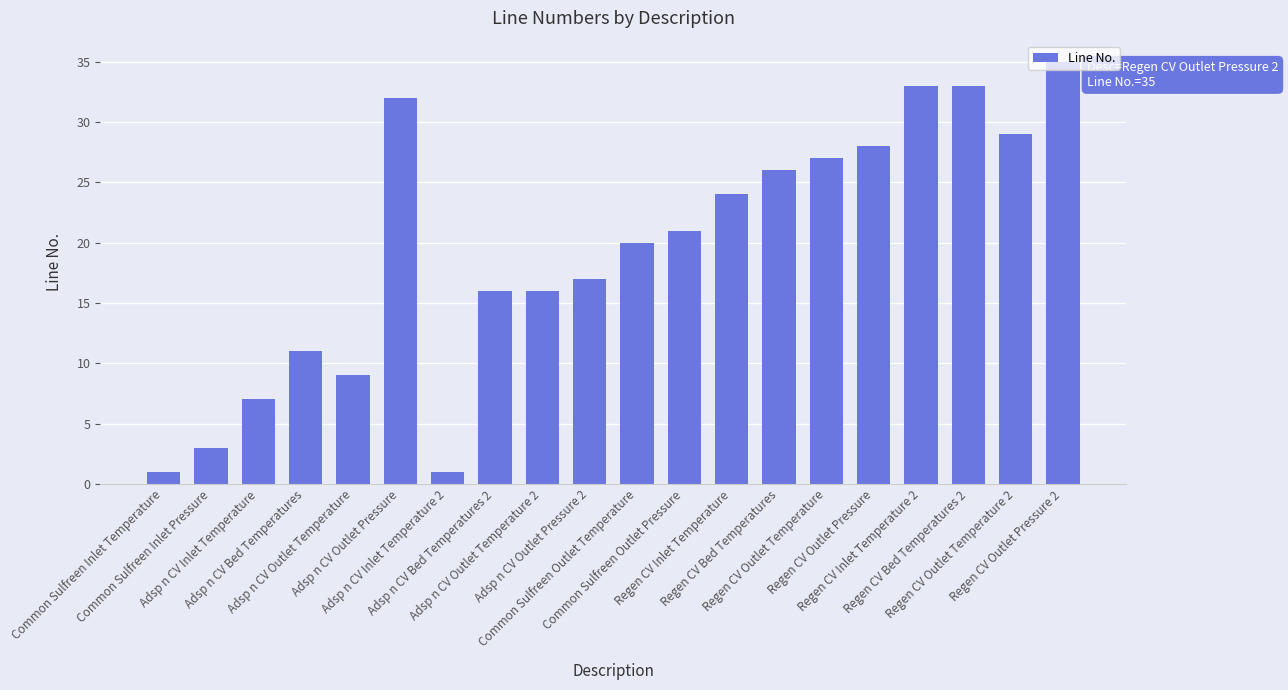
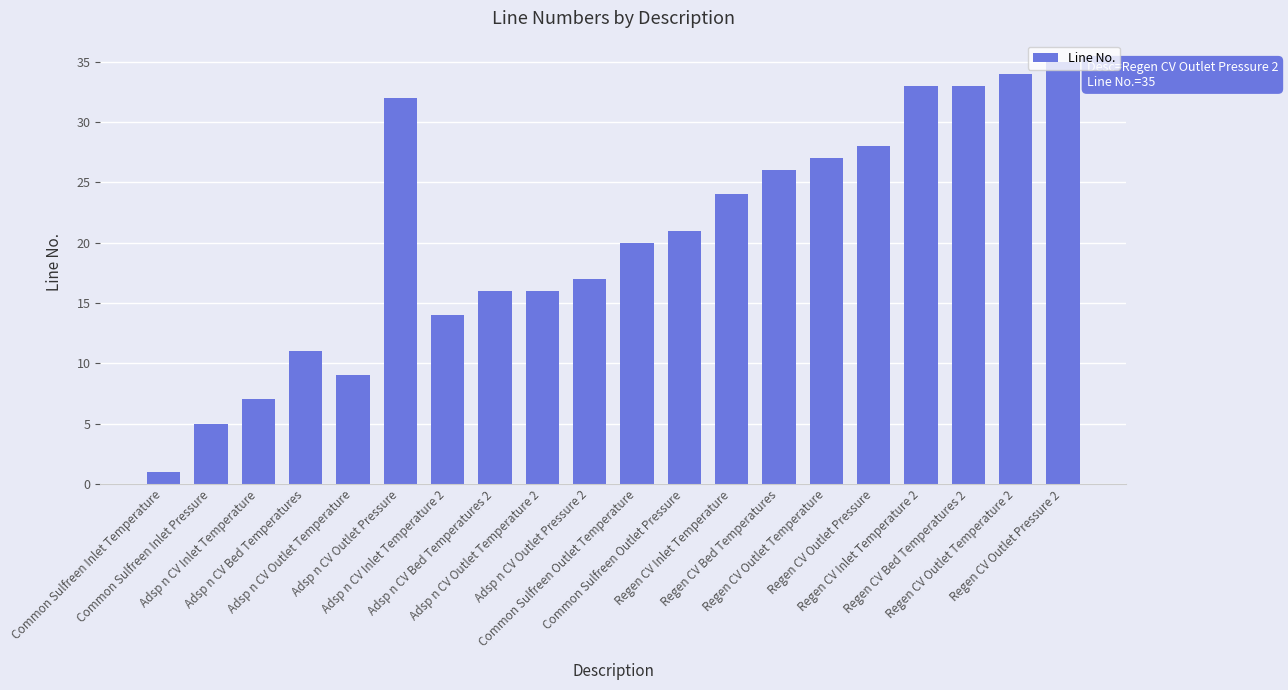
  {
    "Common Sulfreen Inlet Temperature": 1,
-   "Common Sulfreen Inlet Pressure": 3,
+   "Common Sulfreen Inlet Pressure": 5,
    "Adsp n CV Inlet Temperature": 7,
    "Adsp n CV Bed Temperatures": 11,
    "Adsp n CV Outlet Temperature": 9,
    "Adsp n CV Outlet Pressure": 32,
-   "Adsp n CV Inlet Temperature 2": 1,
+   "Adsp n CV Inlet Temperature 2": 14,
    "Adsp n CV Bed Temperatures 2": 16,
    "Adsp n CV Outlet Temperature 2": 16,
    "Adsp n CV Outlet Pressure 2": 17,
    "Common Sulfreen Outlet Temperature": 20,
    "Common Sulfreen Outlet Pressure": 21,
    "Regen CV Inlet Temperature": 24,
    "Regen CV Bed Temperatures": 26,
    "Regen CV Outlet Temperature": 27,
    "Regen CV Outlet Pressure": 28,
    "Regen CV Inlet Temperature 2": 33,
    "Regen CV Bed Temperatures 2": 33,
-   "Regen CV Outlet Temperature 2": 29
+   "Regen CV Outlet Temperature 2": 34
  }
